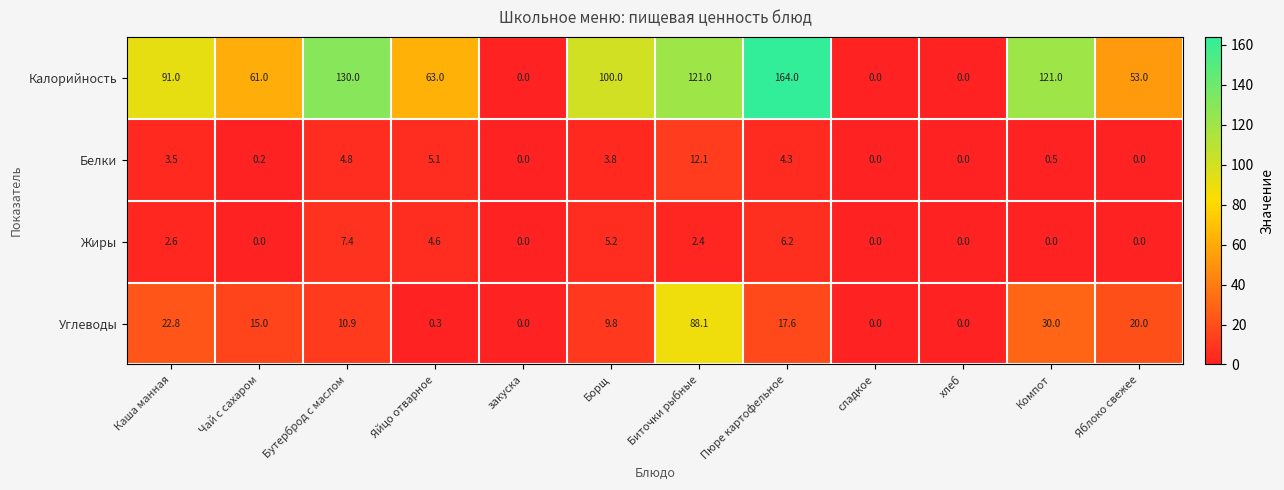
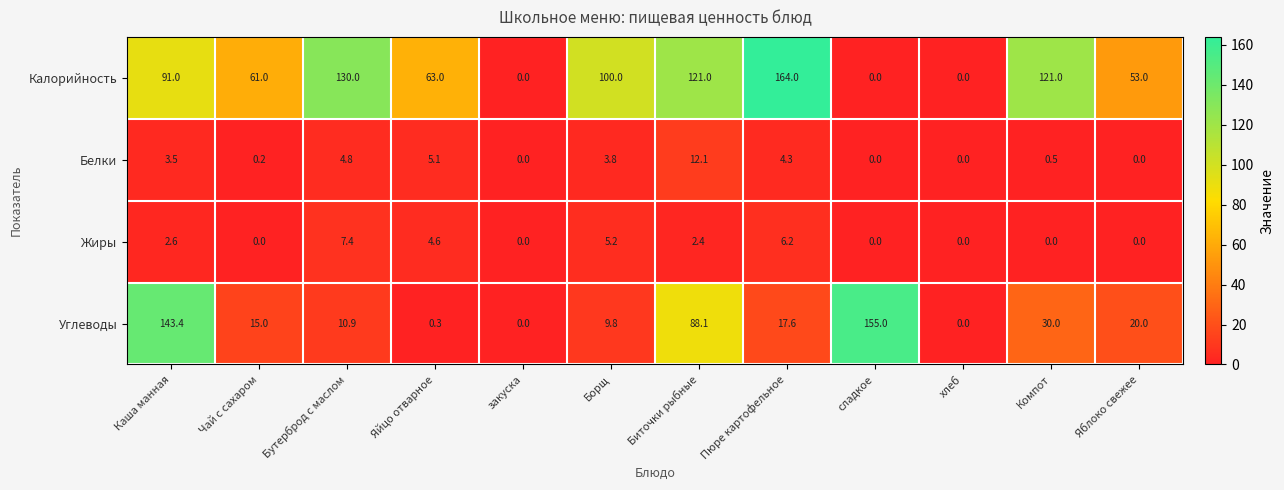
  {
    "Калорийность": {
      "Каша манная": 91.0,
      "Чай с сахаром": 61.0,
      "Бутерброд с маслом": 130.0,
      "Яйцо отварное": 63.0,
      "закуска": 0.0,
      "Борщ": 100.0,
      "Биточки рыбные": 121.0,
      "Пюре картофельное": 164.0,
      "сладкое": 0.0,
      "хлеб": 0.0,
      "Компот": 121.0,
      "Яблоко свежее": 53.0
    },
    "Белки": {
      "Каша манная": 3.5,
      "Чай с сахаром": 0.2,
      "Бутерброд с маслом": 4.8,
      "Яйцо отварное": 5.1,
      "закуска": 0.0,
      "Борщ": 3.8,
      "Биточки рыбные": 12.1,
      "Пюре картофельное": 4.3,
      "сладкое": 0.0,
      "хлеб": 0.0,
      "Компот": 0.5,
      "Яблоко свежее": 0.0
    },
    "Жиры": {
      "Каша манная": 2.6,
      "Чай с сахаром": 0.0,
      "Бутерброд с маслом": 7.4,
      "Яйцо отварное": 4.6,
      "закуска": 0.0,
      "Борщ": 5.2,
      "Биточки рыбные": 2.4,
      "Пюре картофельное": 6.2,
      "сладкое": 0.0,
      "хлеб": 0.0,
      "Компот": 0.0,
      "Яблоко свежее": 0.0
    },
    "Углеводы": {
-     "Каша манная": 22.8,
+     "Каша манная": 143.4,
      "Чай с сахаром": 15.0,
      "Бутерброд с маслом": 10.9,
      "Яйцо отварное": 0.3,
      "закуска": 0.0,
      "Борщ": 9.8,
      "Биточки рыбные": 88.1,
      "Пюре картофельное": 17.6,
-     "сладкое": 0.0,
+     "сладкое": 155.0,
      "хлеб": 0.0,
      "Компот": 30.0,
      "Яблоко свежее": 20.0
    }
  }
